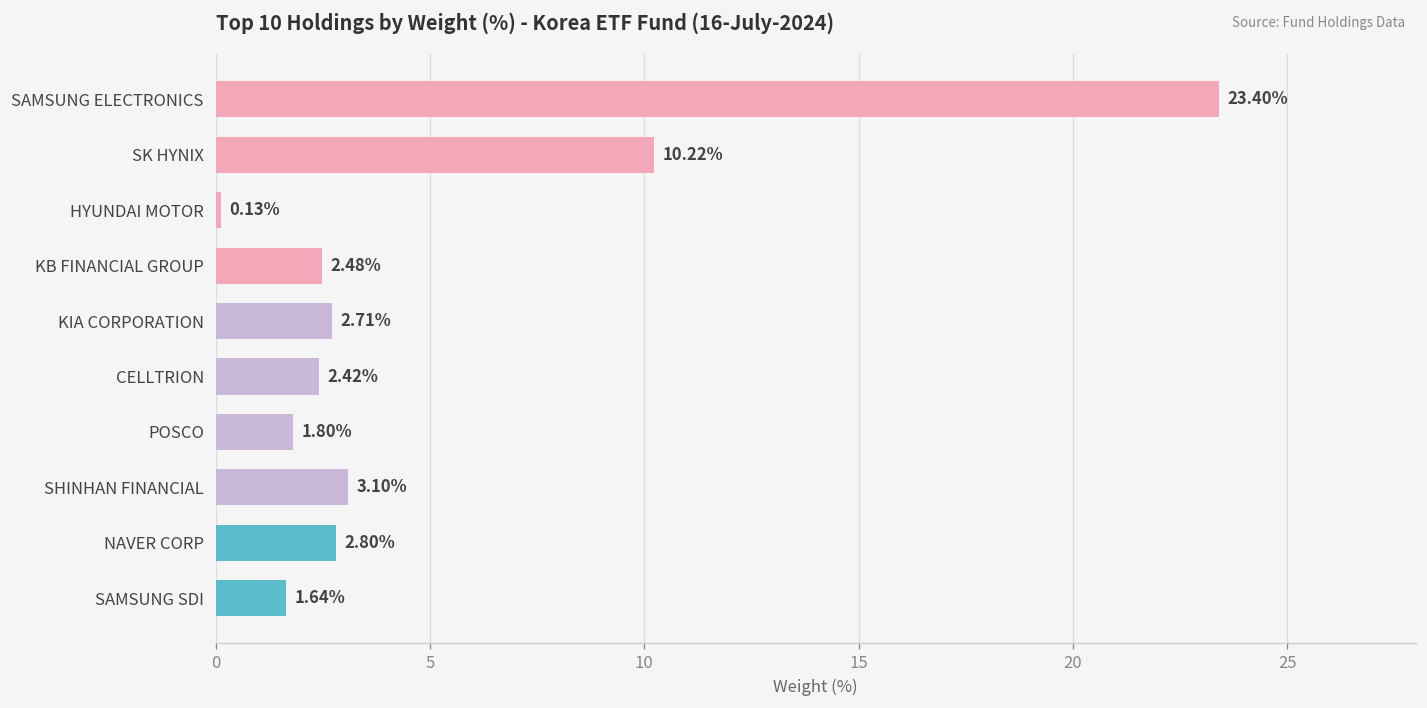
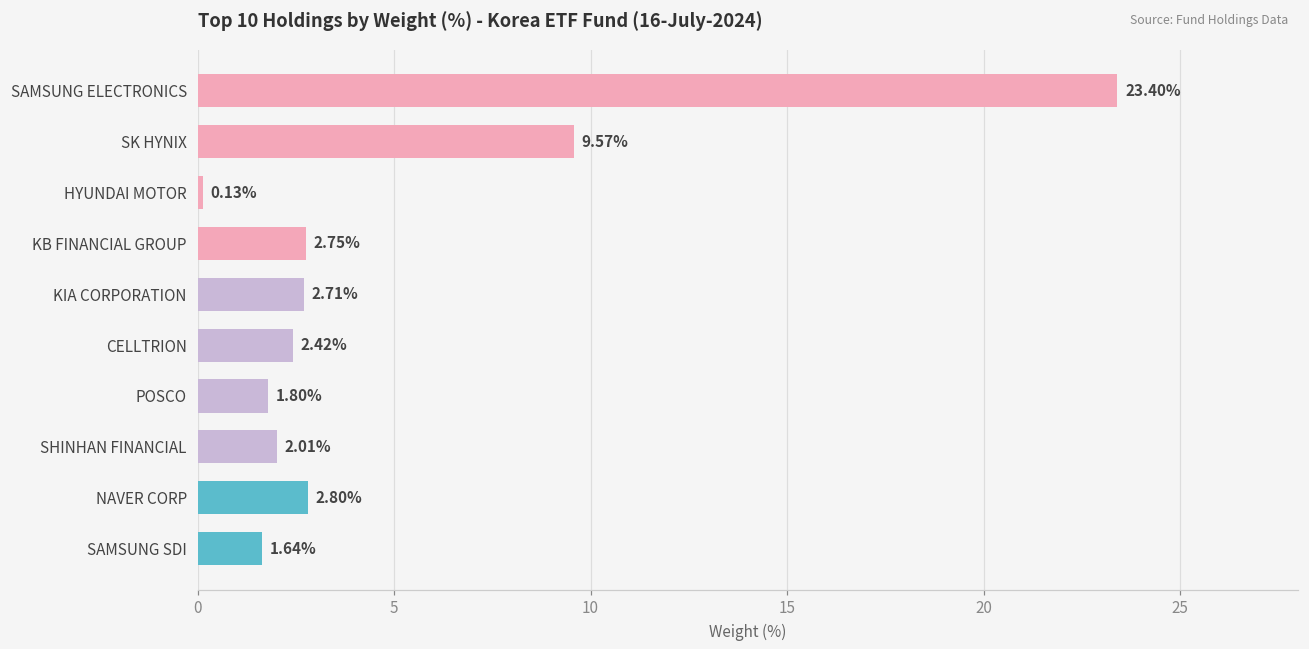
  {
    "SAMSUNG ELECTRONICS": "23.40%",
-   "SK HYNIX": "10.22%",
+   "SK HYNIX": "9.57%",
    "HYUNDAI MOTOR": "0.13%",
-   "KB FINANCIAL GROUP": "2.48%",
+   "KB FINANCIAL GROUP": "2.75%",
    "KIA CORPORATION": "2.71%",
    "CELLTRION": "2.42%",
    "POSCO": "1.80%",
-   "SHINHAN FINANCIAL": "3.10%",
+   "SHINHAN FINANCIAL": "2.01%",
    "NAVER CORP": "2.80%",
    "SAMSUNG SDI": "1.64%"
  }
